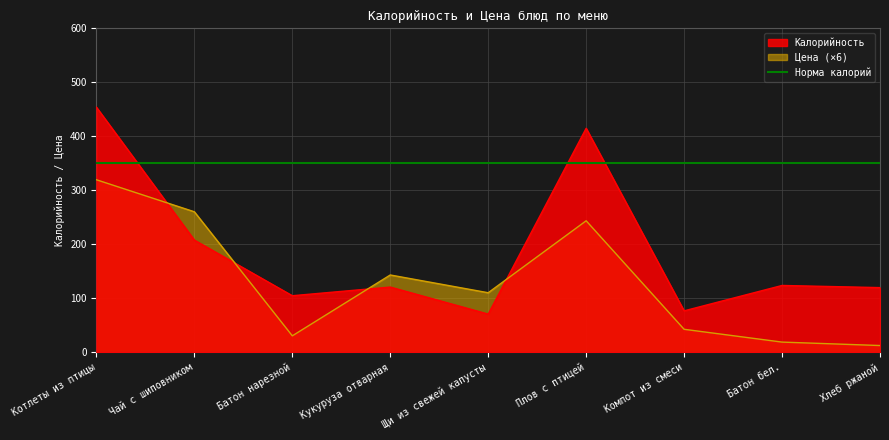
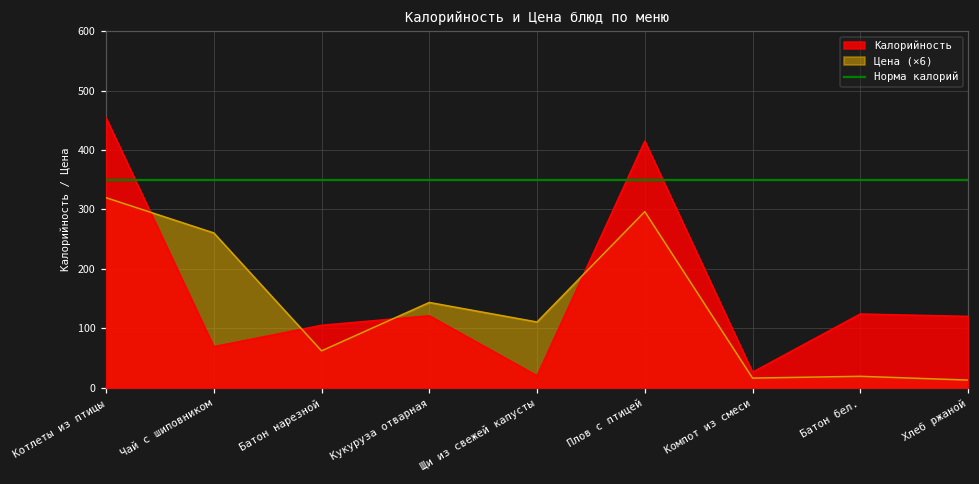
  {
    "Калорийность": {
      "Котлеты из птицы": 450,
-     "Чай с шиповником": 210,
+     "Чай с шиповником": 70,
      "Батон нарезной": 110,
      "Кукуруза отварная": 120,
-     "Щи из свежей капусты": 70,
+     "Щи из свежей капусты": 20,
      "Плов с птицей": 420,
-     "Компот из смеси": 80,
+     "Компот из смеси": 30,
      "Батон бел.": 120,
      "Хлеб ржаной": 120
    },
    "Цена (×6)": {
      "Котлеты из птицы": 320,
      "Чай с шиповником": 260,
-     "Батон нарезной": 30,
+     "Батон нарезной": 60,
      "Кукуруза отварная": 140,
      "Щи из свежей капусты": 110,
-     "Плов с птицей": 240,
-     "Компот из смеси": 40,
+     "Плов с птицей": 300,
+     "Компот из смеси": 20,
      "Батон бел.": 20,
      "Хлеб ржаной": 10
    },
    "Норма калорий": {
      "Котлеты из птицы": 350,
      "Чай с шиповником": 350,
      "Батон нарезной": 350,
      "Кукуруза отварная": 350,
      "Щи из свежей капусты": 350,
      "Плов с птицей": 350,
      "Компот из смеси": 350,
      "Батон бел.": 350,
      "Хлеб ржаной": 350
    }
  }
